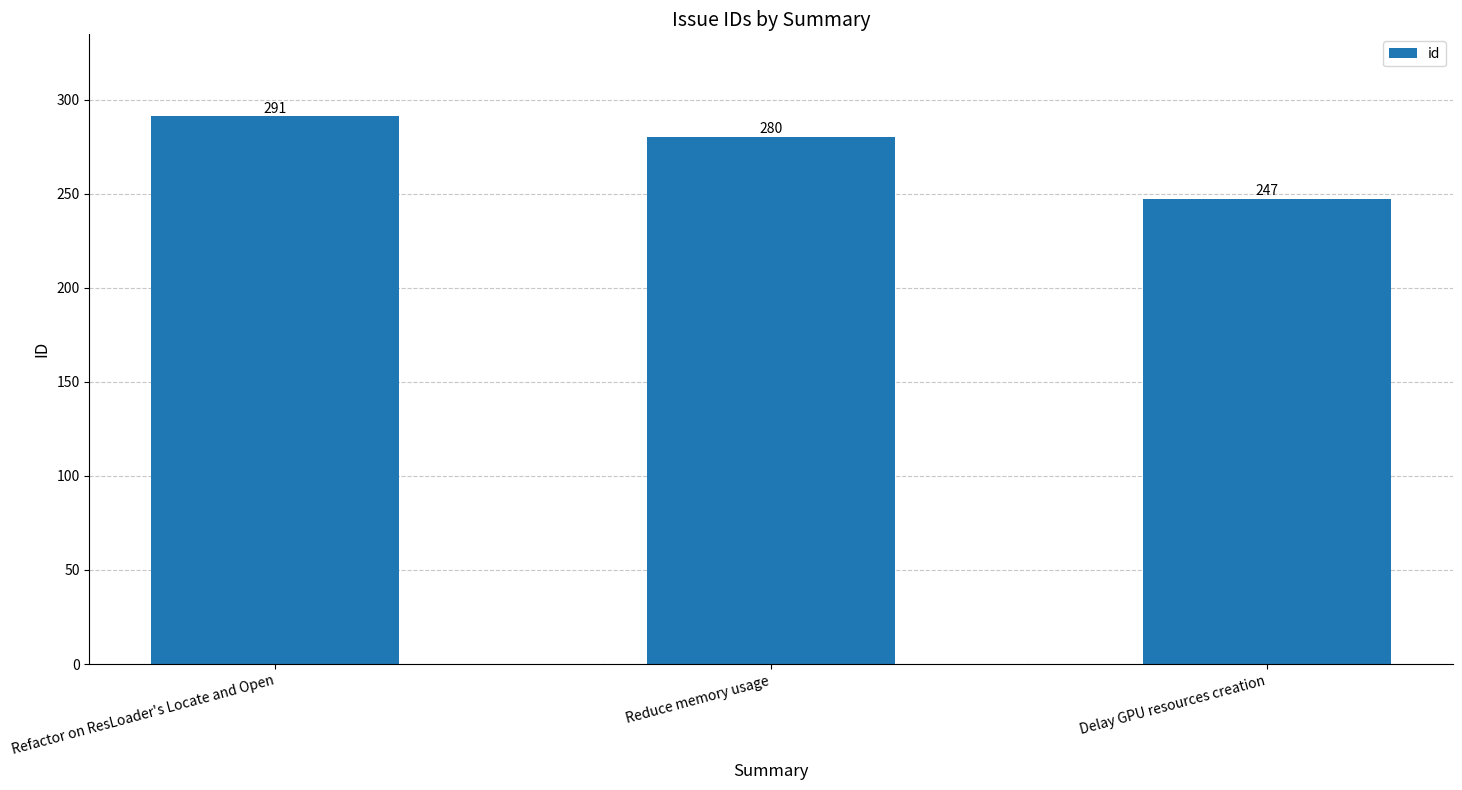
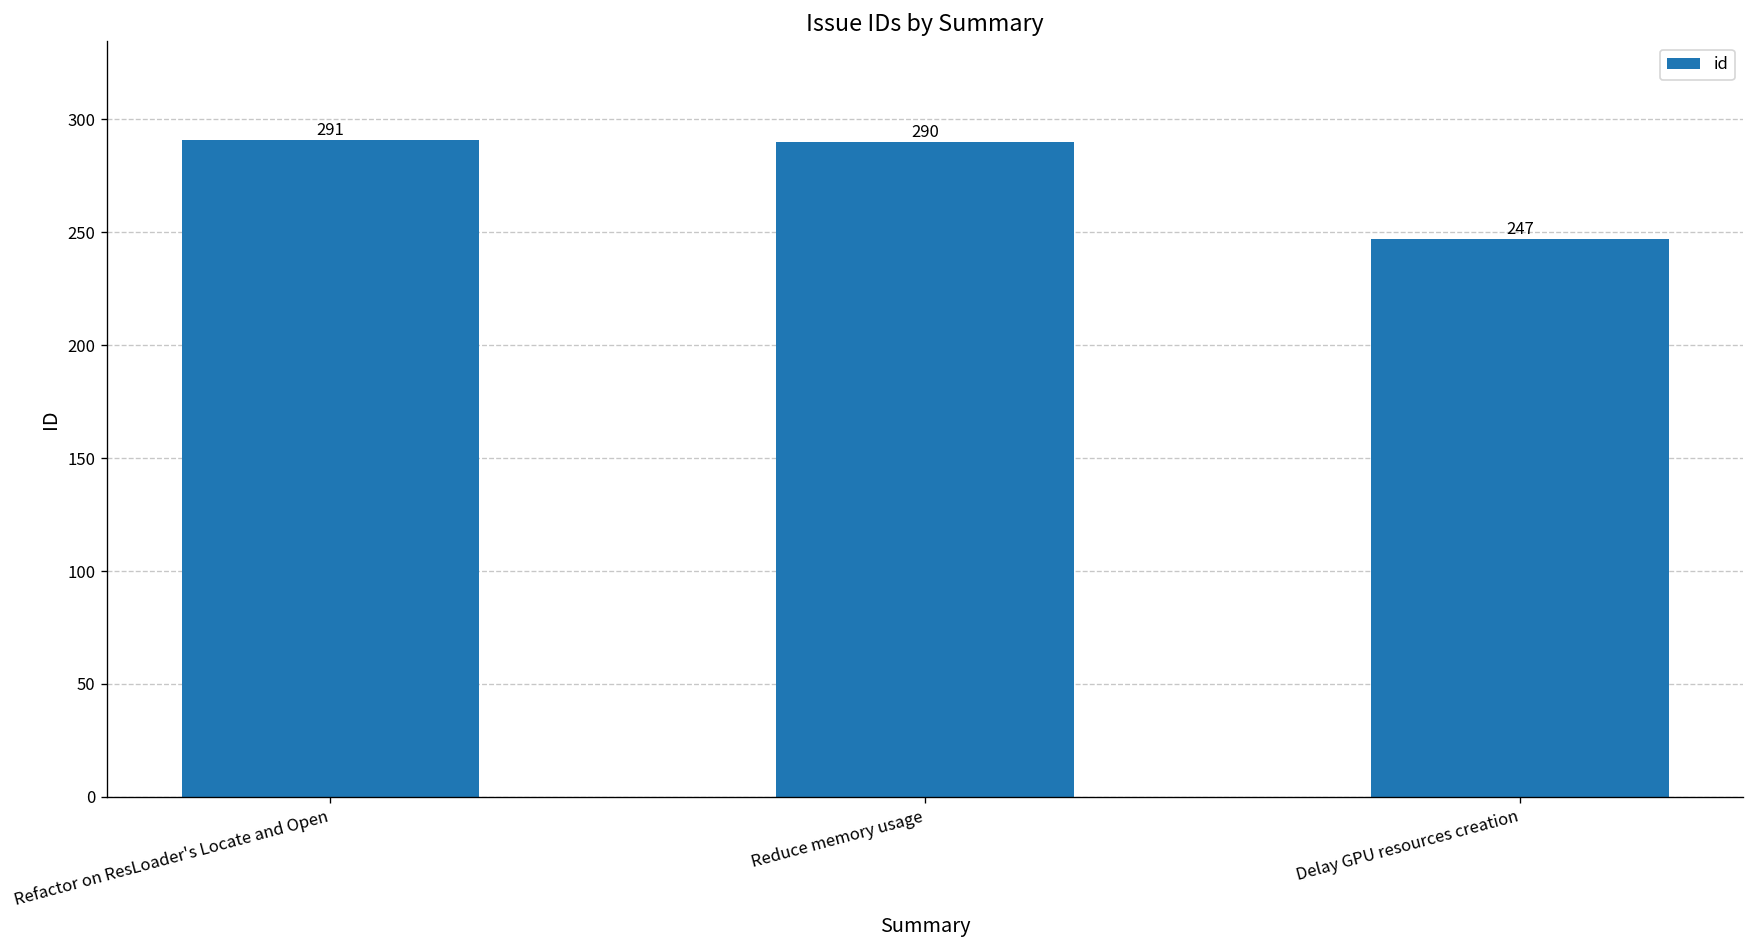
  {
    "Refactor on ResLoader's Locate and Open": 291,
-   "Reduce memory usage": 280,
+   "Reduce memory usage": 290,
    "Delay GPU resources creation": 247
  }
